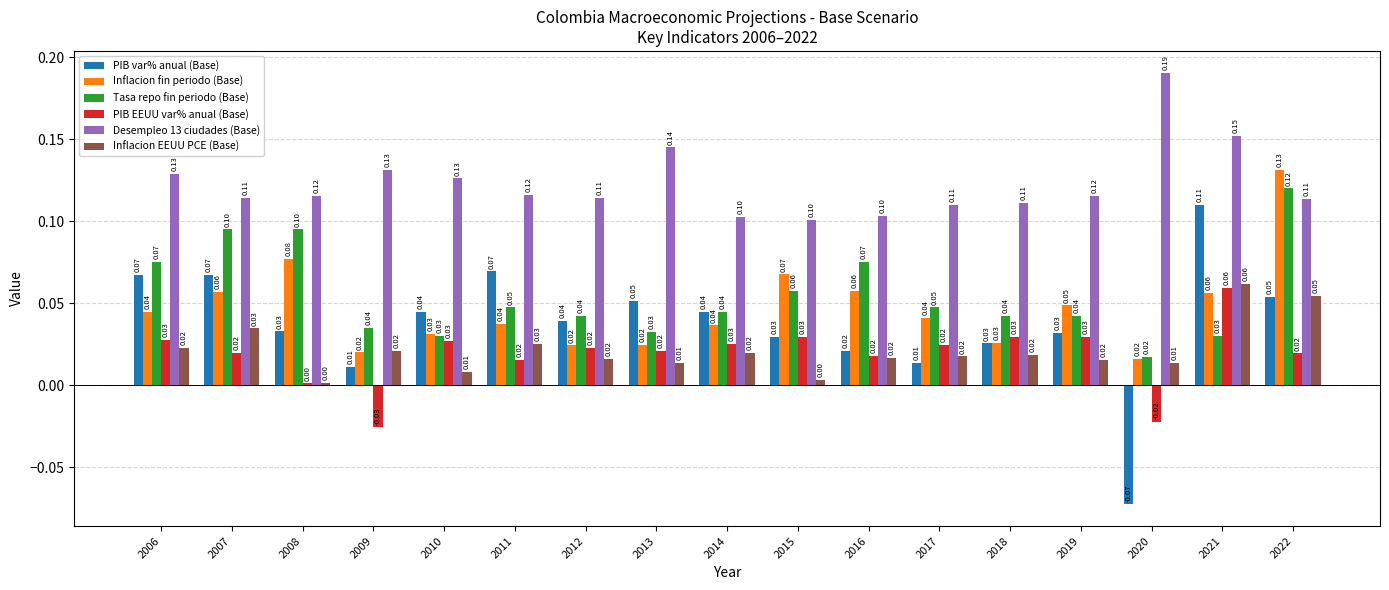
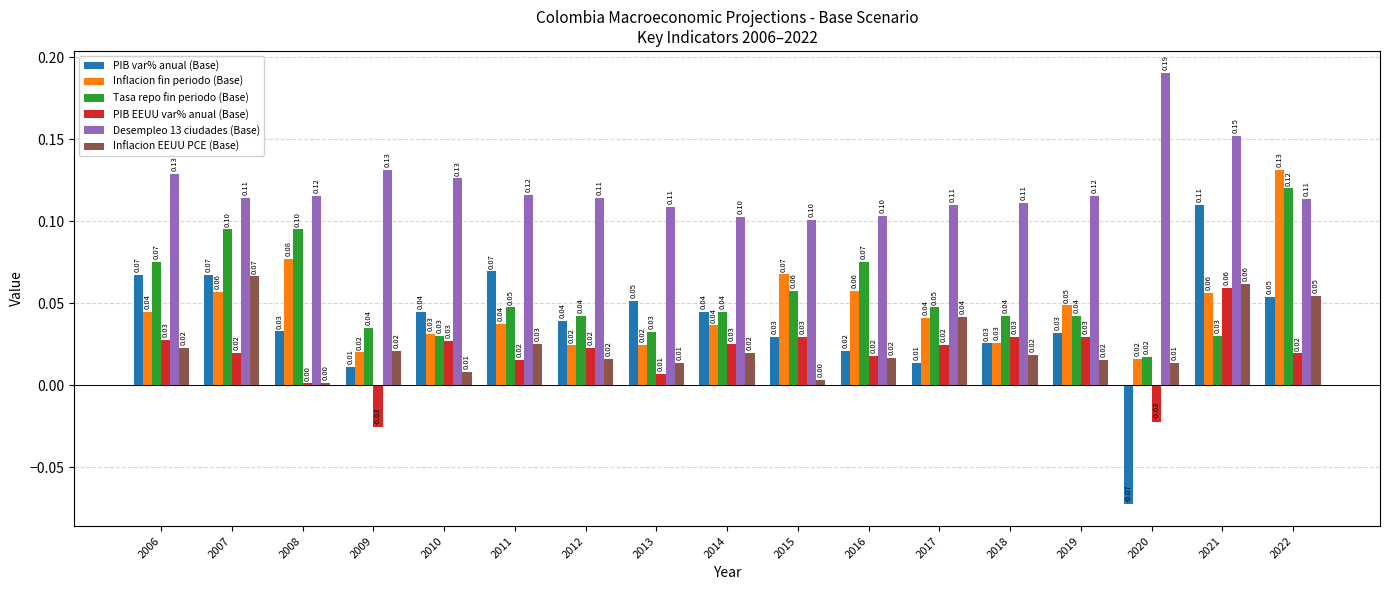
  {
    "PIB var% anual (Base)": {
      "2006": 0.07,
      "2007": 0.07,
      "2008": 0.03,
      "2009": 0.01,
      "2010": 0.04,
      "2011": 0.07,
      "2012": 0.04,
      "2013": 0.05,
      "2014": 0.04,
      "2015": 0.03,
      "2016": 0.02,
      "2017": 0.01,
      "2018": 0.03,
      "2019": 0.03,
      "2020": -0.07,
      "2021": 0.11,
      "2022": 0.05
    },
    "Inflacion fin periodo (Base)": {
      "2006": 0.04,
      "2007": 0.06,
      "2008": 0.08,
      "2009": 0.02,
      "2010": 0.03,
      "2011": 0.04,
      "2012": 0.02,
      "2013": 0.02,
      "2014": 0.04,
      "2015": 0.07,
      "2016": 0.06,
      "2017": 0.04,
      "2018": 0.03,
      "2019": 0.05,
      "2020": 0.02,
      "2021": 0.06,
      "2022": 0.13
    },
    "Tasa repo fin periodo (Base)": {
      "2006": 0.07,
      "2007": 0.10,
      "2008": 0.10,
      "2009": 0.04,
      "2010": 0.03,
      "2011": 0.05,
      "2012": 0.04,
      "2013": 0.03,
      "2014": 0.04,
      "2015": 0.06,
      "2016": 0.07,
      "2017": 0.05,
      "2018": 0.04,
      "2019": 0.04,
      "2020": 0.02,
      "2021": 0.03,
      "2022": 0.12
    },
    "PIB EEUU var% anual (Base)": {
      "2006": 0.03,
      "2007": 0.02,
      "2008": 0.00,
      "2009": -0.03,
      "2010": 0.03,
      "2011": 0.02,
      "2012": 0.02,
-     "2013": 0.02,
+     "2013": 0.01,
      "2014": 0.03,
      "2015": 0.03,
      "2016": 0.02,
      "2017": 0.02,
      "2018": 0.03,
      "2019": 0.03,
      "2020": -0.02,
      "2021": 0.06,
      "2022": 0.02
    },
    "Desempleo 13 ciudades (Base)": {
      "2007": 0.11,
      "2008": 0.12,
      "2009": 0.13,
      "2010": 0.13,
      "2011": 0.12,
      "2012": 0.11,
-     "2013": 0.14,
+     "2013": 0.11,
      "2014": 0.10,
      "2015": 0.10,
      "2016": 0.10,
      "2017": 0.11,
      "2018": 0.11,
      "2019": 0.12,
      "2020": 0.19,
      "2021": 0.15,
      "2022": 0.11
    },
    "Inflacion EEUU PCE (Base)": {
      "2006": 0.02,
-     "2007": 0.03,
+     "2007": 0.07,
      "2008": 0.00,
      "2009": 0.02,
      "2010": 0.01,
      "2011": 0.03,
      "2012": 0.02,
      "2013": 0.01,
      "2014": 0.02,
      "2015": 0.00,
      "2016": 0.02,
-     "2017": 0.02,
+     "2017": 0.04,
      "2018": 0.02,
      "2019": 0.02,
      "2020": 0.01,
      "2021": 0.06,
      "2022": 0.05
    }
  }
